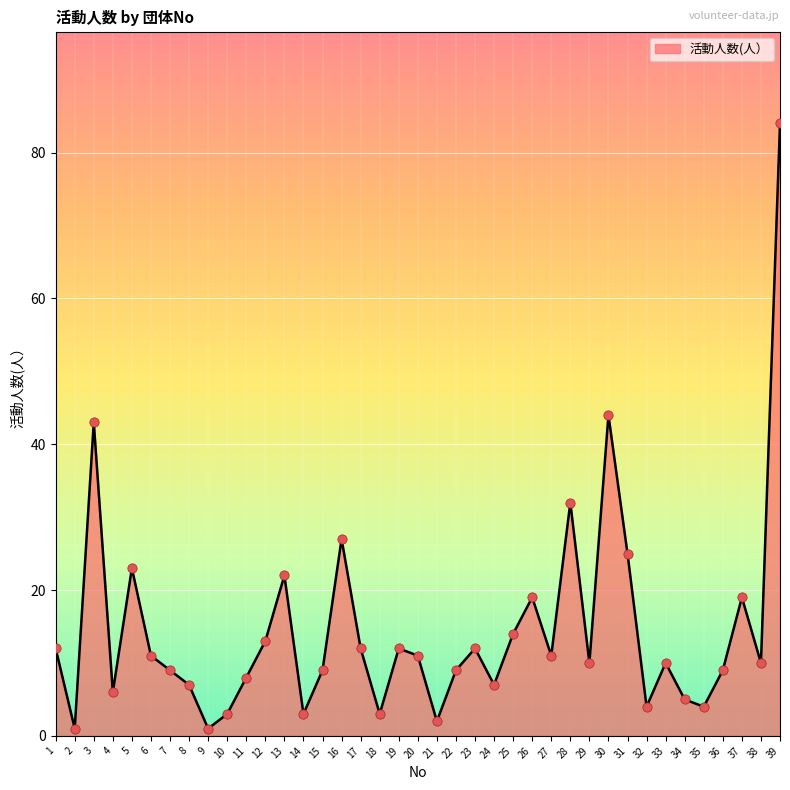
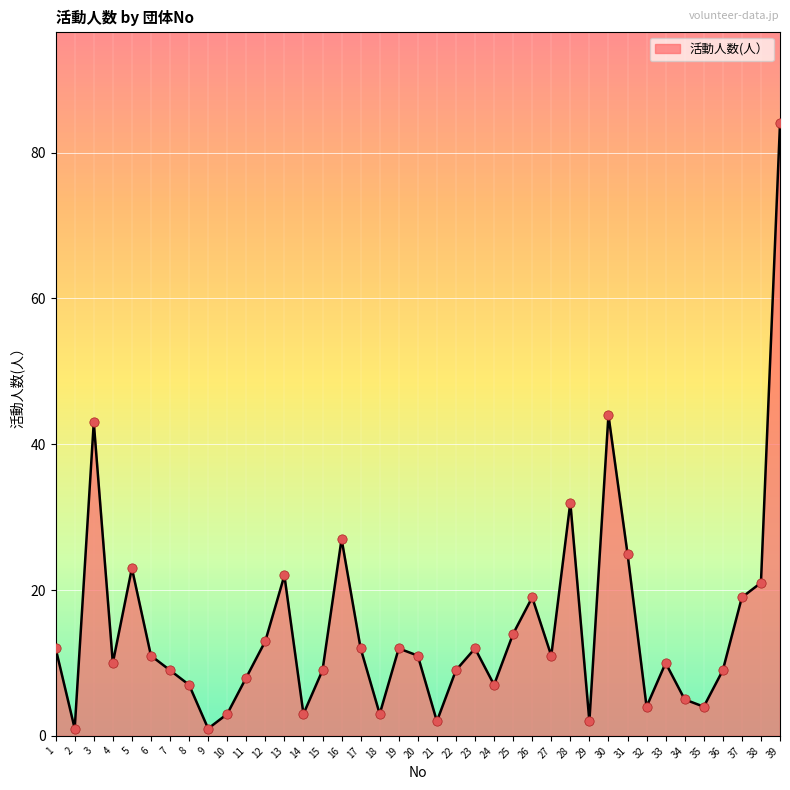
  {
    "1": 12,
    "2": 1,
    "3": 43,
-   "4": 6,
+   "4": 10,
    "5": 23,
    "6": 11,
    "7": 9,
    "8": 7,
    "9": 1,
    "10": 3,
    "11": 8,
    "12": 13,
    "13": 22,
    "14": 3,
    "15": 9,
    "16": 27,
    "17": 12,
    "18": 3,
    "19": 12,
    "20": 11,
    "21": 2,
    "22": 9,
    "23": 12,
    "24": 7,
    "25": 14,
    "26": 19,
    "27": 11,
    "28": 32,
-   "29": 10,
+   "29": 2,
    "30": 44,
    "31": 25,
    "32": 4,
    "33": 10,
    "34": 5,
    "35": 4,
    "36": 9,
    "37": 19,
-   "38": 10,
+   "38": 21,
    "39": 84
  }
